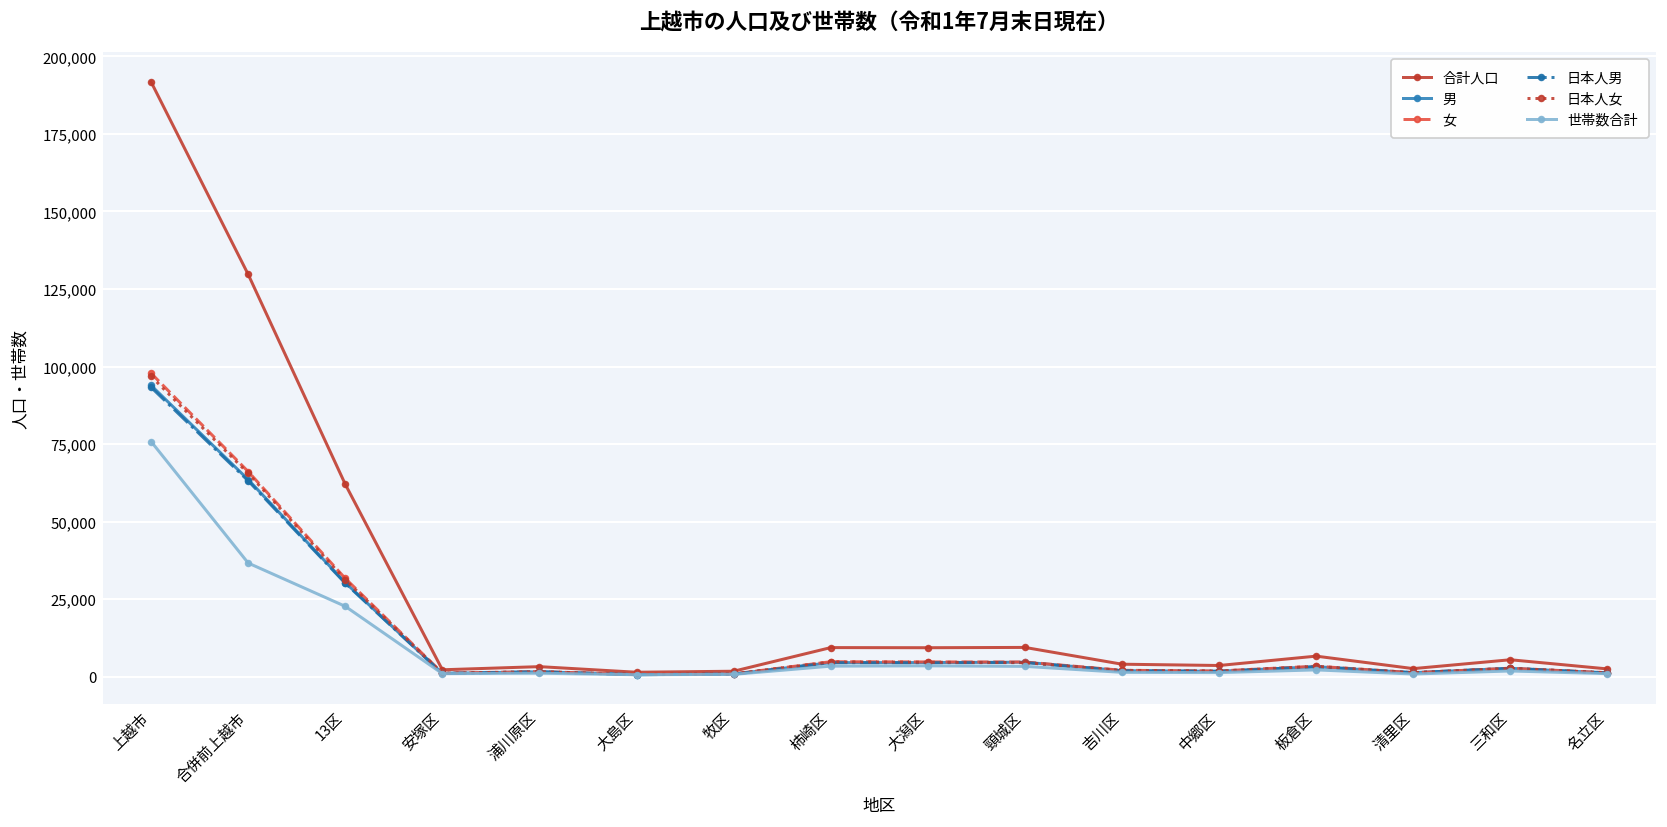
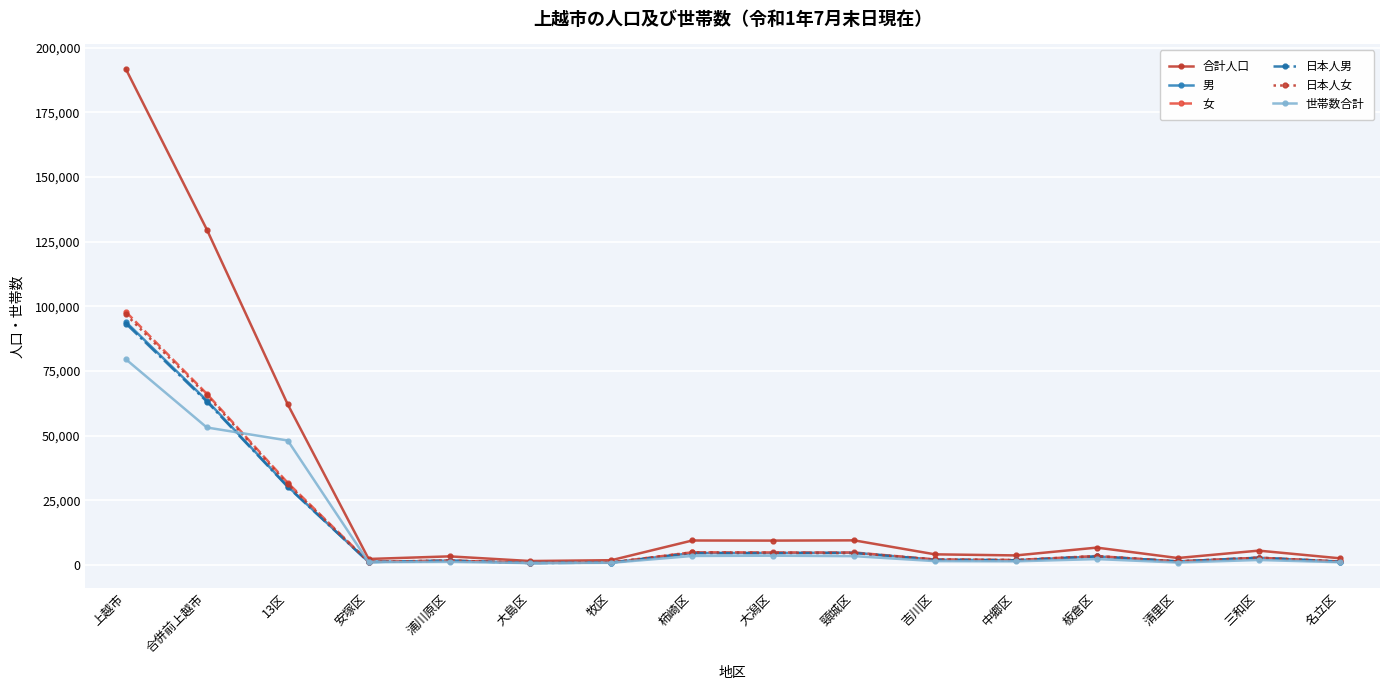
  {
    "世帯数合計": {
-     "上越市": "76,000",
-     "合併前上越市": "37,000",
-     "13区": "23,000",
+     "上越市": "79,000",
+     "合併前上越市": "53,000",
+     "13区": "48,000",
      "柿崎区": "3,000",
      "大潟区": "4,000",
      "頸城区": "3,000",
      "板倉区": "2,000"
    }
  }
